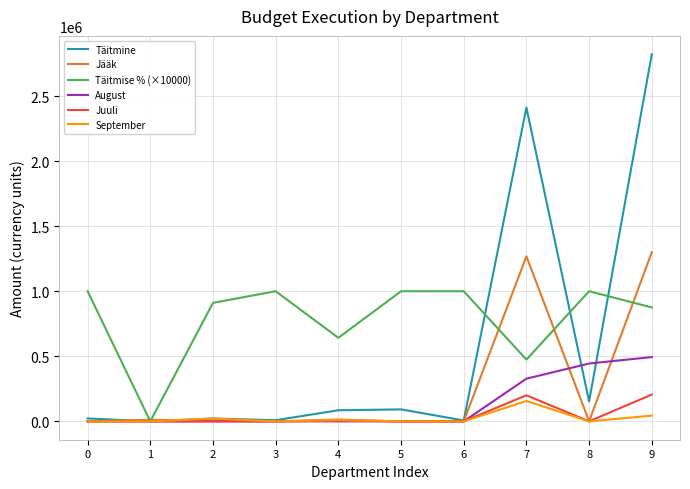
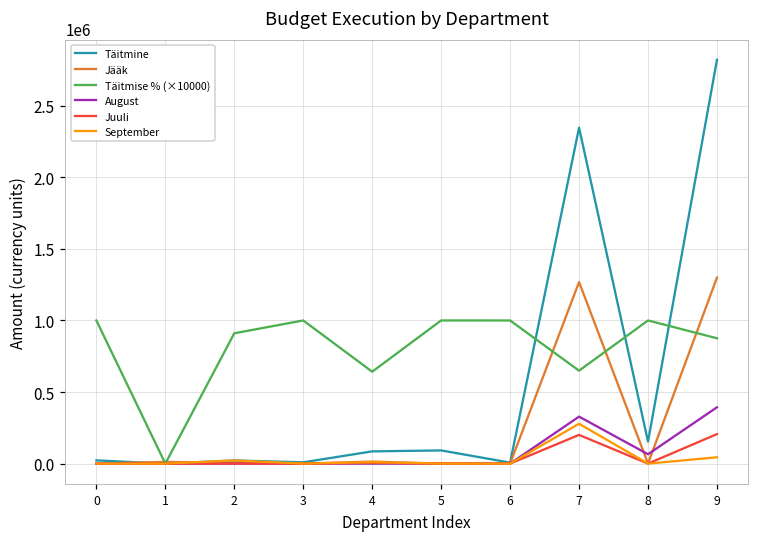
  {
    "Täitmine": {
      "0": 20000,
      "4": 90000,
      "5": 90000,
-     "7": 2410000,
+     "7": 2350000,
      "8": 150000,
      "9": 2820000
    },
    "Jääk": {
      "7": 1270000,
      "9": 1300000
    },
    "Täitmise % (×10000)": {
      "0": 1000000,
      "2": 910000,
      "3": 1000000,
      "4": 640000,
      "5": 1000000,
      "6": 1000000,
-     "7": 470000,
+     "7": 650000,
      "8": 1000000,
      "9": 880000
    },
    "August": {
      "7": 330000,
-     "8": 440000,
-     "9": 490000
+     "8": 70000,
+     "9": 390000
    },
    "Juuli": {
      "7": 200000,
      "9": 210000
    },
    "September": {
-     "7": 160000,
+     "7": 280000,
      "9": 40000
    }
  }
